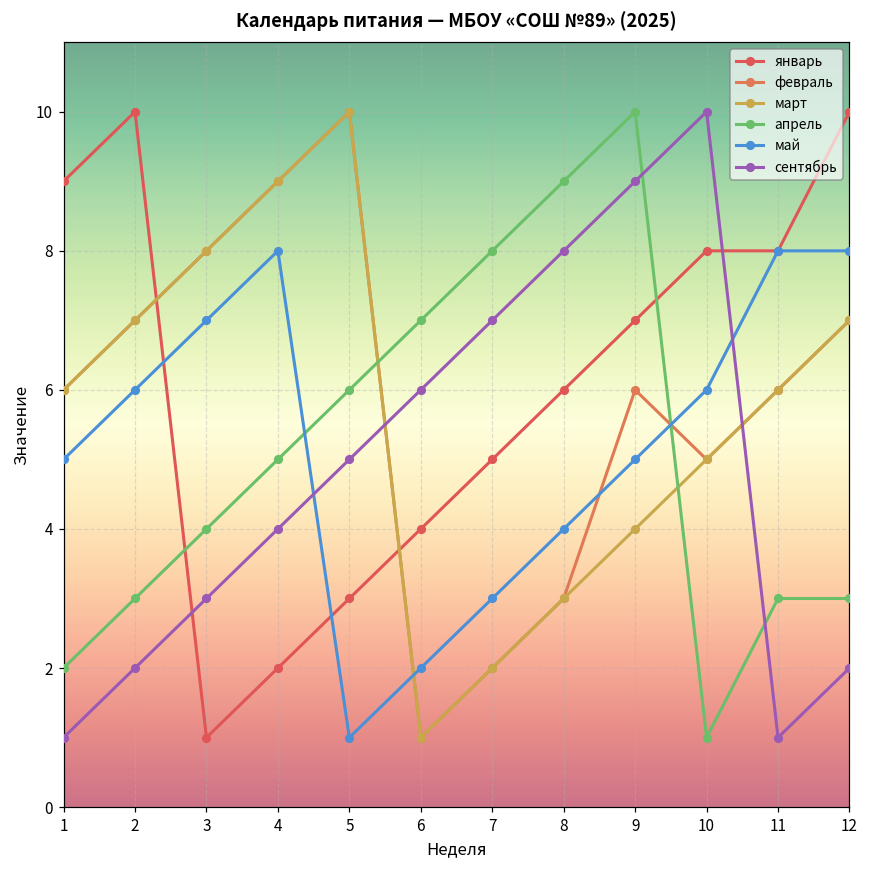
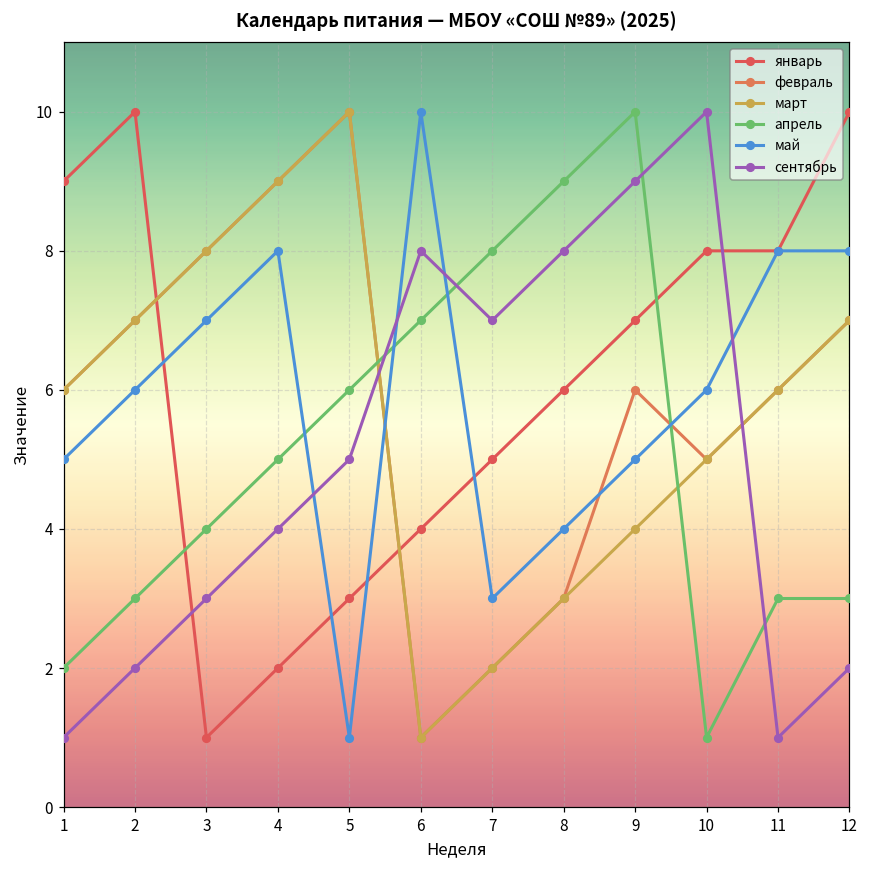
  {
    "апрель": {
      "1": 2,
      "2": 3,
      "3": 4,
      "4": 5,
      "5": 6,
      "6": 7,
      "7": 8,
      "8": 9,
      "9": 10,
      "10": 1,
      "11": 3,
      "12": 3
    },
    "май": {
      "1": 5,
      "2": 6,
      "3": 7,
      "4": 8,
      "5": 1,
-     "6": 2,
+     "6": 10,
      "7": 3,
      "8": 4,
      "9": 5,
      "10": 6,
      "12": 8
    },
    "сентябрь": {
      "1": 1,
      "2": 2,
      "3": 3,
      "4": 4,
      "5": 5,
-     "6": 6,
+     "6": 8,
      "7": 7,
      "8": 8,
      "9": 9,
      "10": 10,
      "11": 1,
      "12": 2
    }
  }
